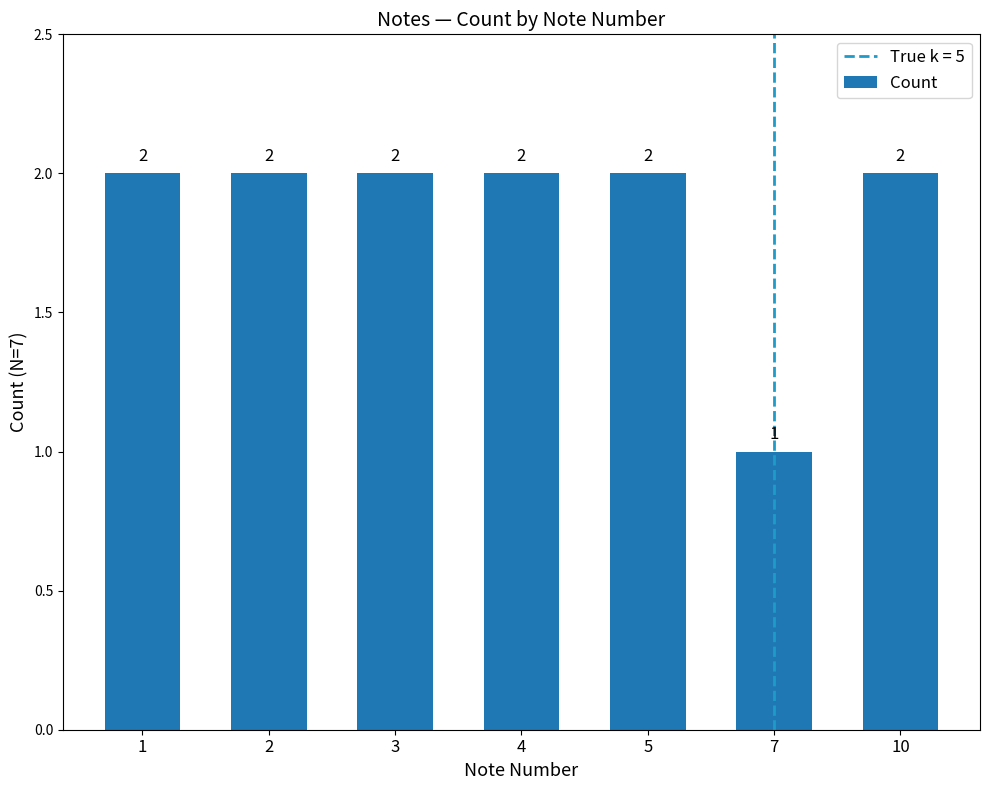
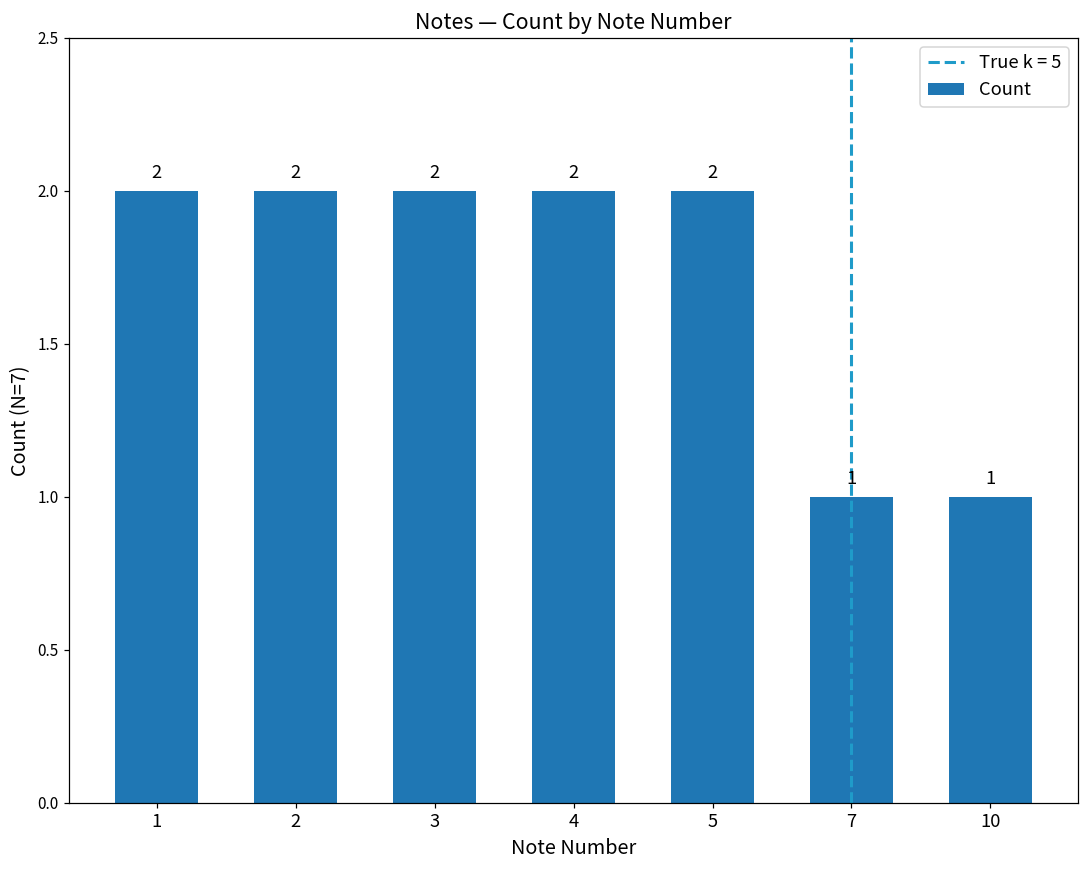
  {
    "1": 2,
    "2": 2,
    "3": 2,
    "4": 2,
    "5": 2,
    "7": 1,
-   "10": 2
+   "10": 1
  }
